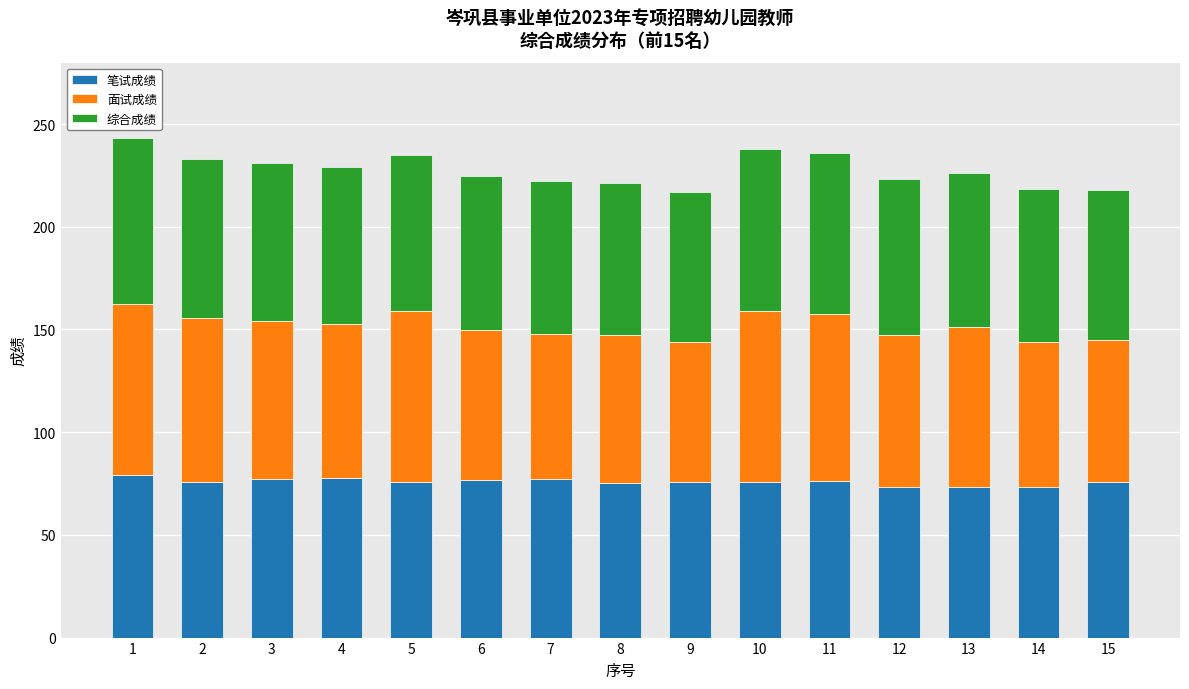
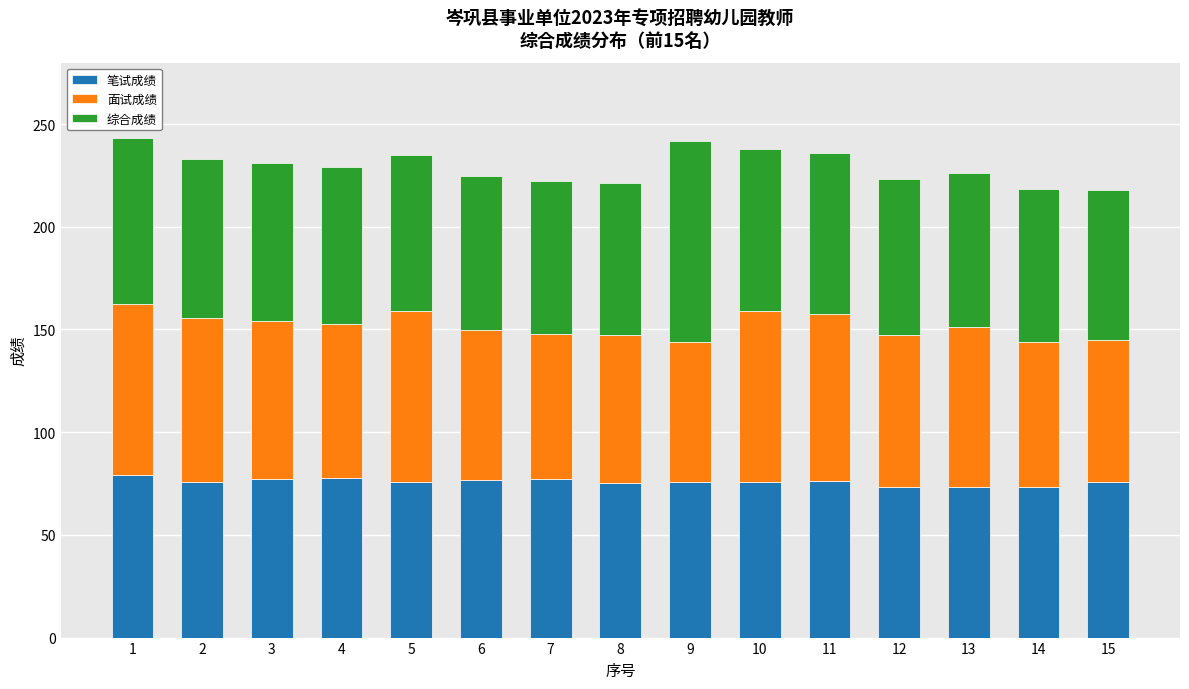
  {
    "笔试成绩": {
      "1": 79,
      "2": 76,
      "3": 77,
      "4": 78,
      "5": 76,
      "6": 77,
      "7": 77,
      "8": 75,
      "9": 76,
      "10": 76,
      "11": 76,
      "12": 73,
      "13": 73,
      "14": 73,
      "15": 76
    },
    "面试成绩": {
      "1": 83,
      "2": 80,
      "3": 77,
      "4": 75,
      "5": 83,
      "6": 73,
      "7": 71,
      "8": 72,
      "9": 69,
      "10": 83,
      "11": 81,
      "12": 74,
      "13": 78,
      "14": 71,
      "15": 69
    },
    "综合成绩": {
      "1": 81,
      "2": 77,
      "3": 77,
      "4": 76,
      "5": 76,
      "6": 75,
      "7": 75,
      "8": 74,
-     "9": 73,
+     "9": 98,
      "10": 79,
      "11": 78,
      "12": 76,
      "13": 75,
      "14": 74,
      "15": 73
    }
  }
